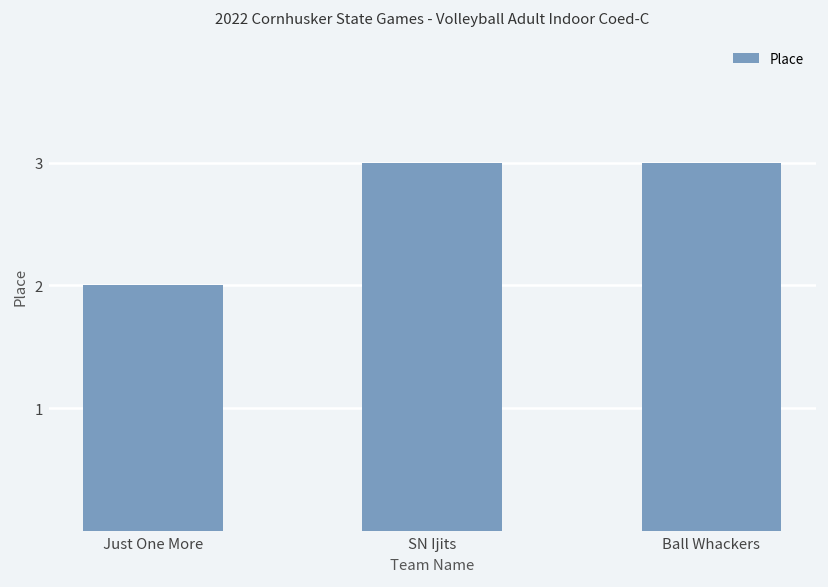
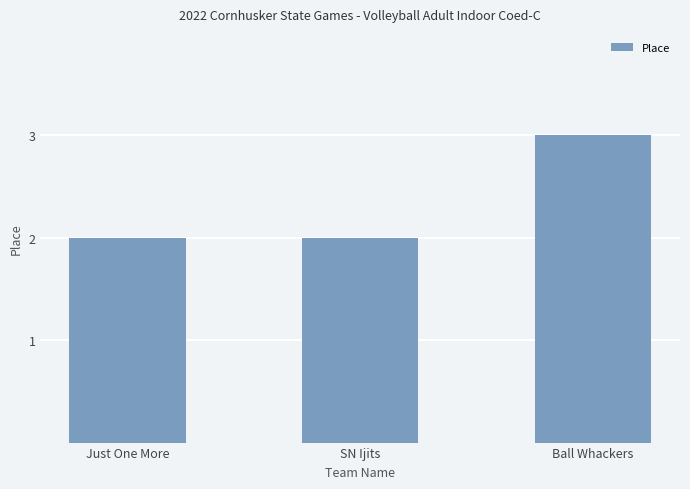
  {
    "Just One More": 2,
-   "SN Ijits": 3,
+   "SN Ijits": 2,
    "Ball Whackers": 3
  }
